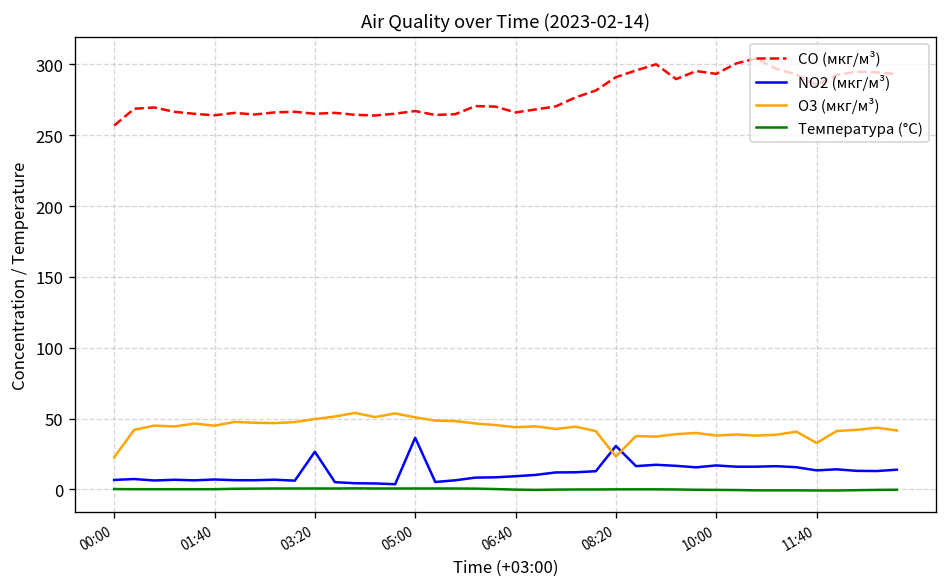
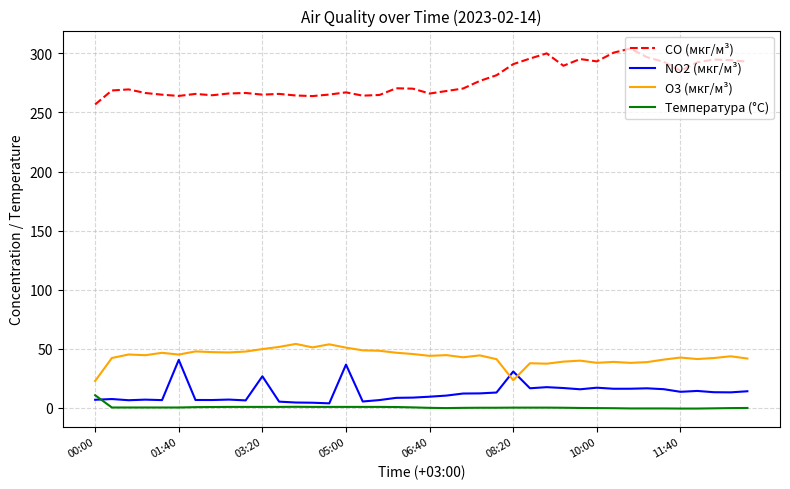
  {
    "CO (мкг/м³)": {
      "00:00": 257,
      "01:40": 264,
      "03:20": 265,
      "05:00": 267,
      "06:40": 266,
      "08:20": 291,
      "10:00": 293
    },
    "NO2 (мкг/м³)": {
      "00:00": 7,
-     "01:40": 7,
+     "01:40": 40,
      "03:20": 27,
      "05:00": 36,
      "06:40": 9,
      "08:20": 31,
      "10:00": 17,
      "11:40": 13
    },
    "O3 (мкг/м³)": {
      "00:00": 23,
      "01:40": 45,
      "03:20": 50,
      "05:00": 51,
      "06:40": 44,
      "08:20": 23,
      "10:00": 38,
-     "11:40": 33
+     "11:40": 42
    },
    "Температура (°C)": {
-     "00:00": 0,
+     "00:00": 11,
      "01:40": 0,
      "03:20": 1,
      "05:00": 1,
      "06:40": 0,
      "08:20": 0,
      "10:00": 0,
      "11:40": -1
    }
  }
